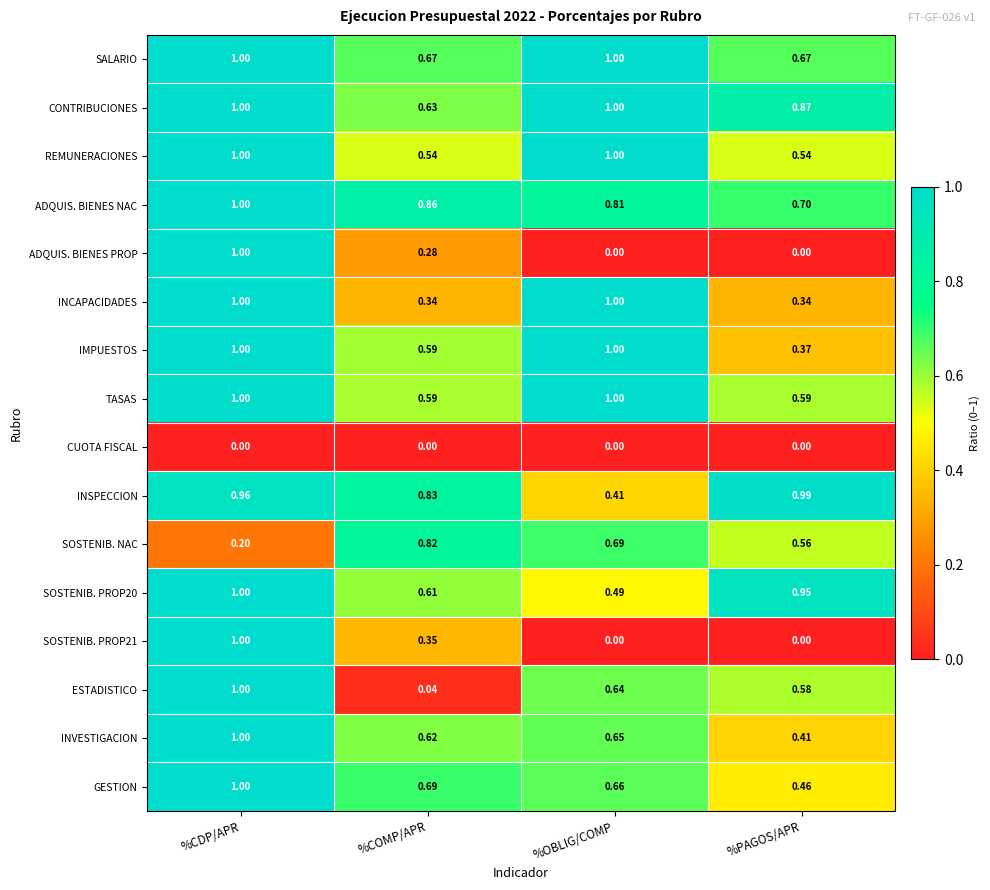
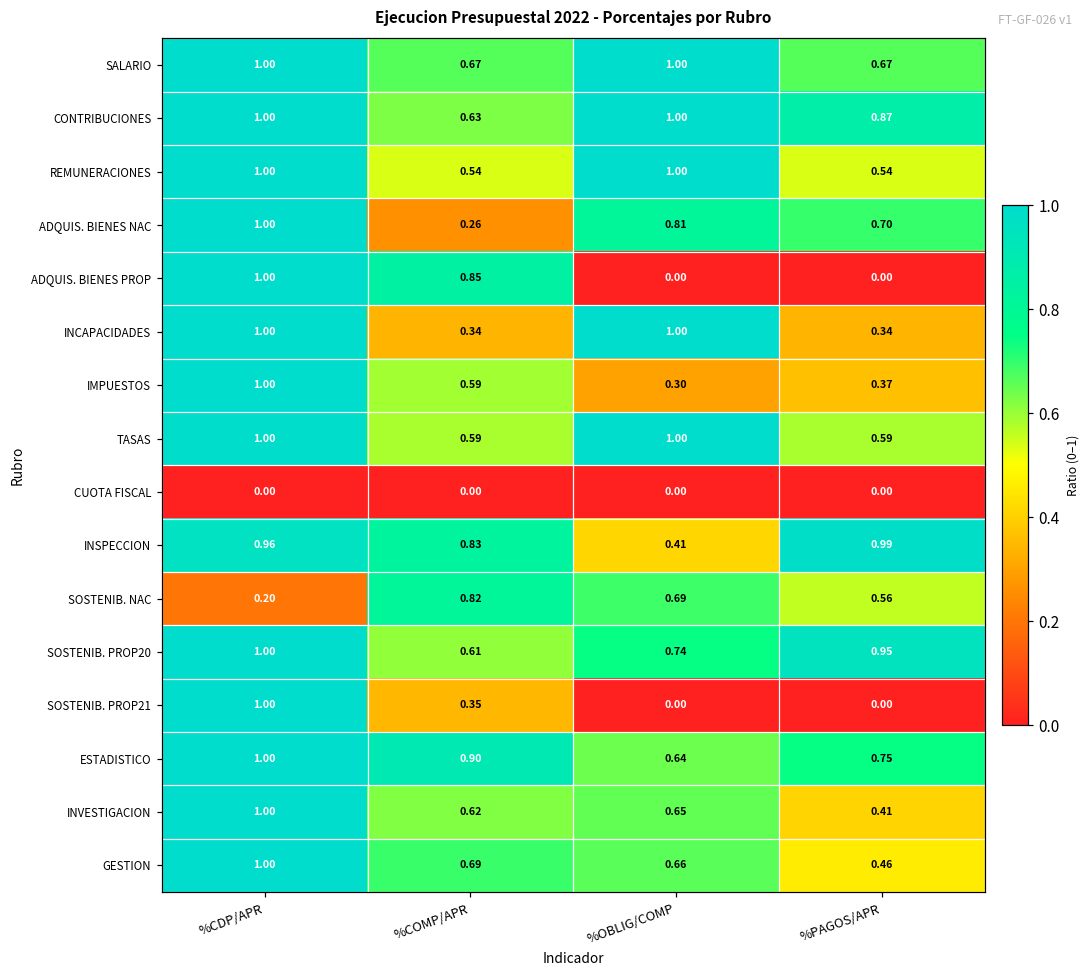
  {
    "SALARIO": {
      "%CDP/APR": 1.00,
      "%COMP/APR": 0.67,
      "%OBLIG/COMP": 1.00,
      "%PAGOS/APR": 0.67
    },
    "CONTRIBUCIONES": {
      "%CDP/APR": 1.00,
      "%COMP/APR": 0.63,
      "%OBLIG/COMP": 1.00,
      "%PAGOS/APR": 0.87
    },
    "REMUNERACIONES": {
      "%CDP/APR": 1.00,
      "%COMP/APR": 0.54,
      "%OBLIG/COMP": 1.00,
      "%PAGOS/APR": 0.54
    },
    "ADQUIS. BIENES NAC": {
      "%CDP/APR": 1.00,
-     "%COMP/APR": 0.86,
+     "%COMP/APR": 0.26,
      "%OBLIG/COMP": 0.81,
      "%PAGOS/APR": 0.70
    },
    "ADQUIS. BIENES PROP": {
      "%CDP/APR": 1.00,
-     "%COMP/APR": 0.28,
+     "%COMP/APR": 0.85,
      "%OBLIG/COMP": 0.00,
      "%PAGOS/APR": 0.00
    },
    "INCAPACIDADES": {
      "%CDP/APR": 1.00,
      "%COMP/APR": 0.34,
      "%OBLIG/COMP": 1.00,
      "%PAGOS/APR": 0.34
    },
    "IMPUESTOS": {
      "%CDP/APR": 1.00,
      "%COMP/APR": 0.59,
-     "%OBLIG/COMP": 1.00,
+     "%OBLIG/COMP": 0.30,
      "%PAGOS/APR": 0.37
    },
    "TASAS": {
      "%CDP/APR": 1.00,
      "%COMP/APR": 0.59,
      "%OBLIG/COMP": 1.00,
      "%PAGOS/APR": 0.59
    },
    "CUOTA FISCAL": {
      "%CDP/APR": 0.00,
      "%COMP/APR": 0.00,
      "%OBLIG/COMP": 0.00,
      "%PAGOS/APR": 0.00
    },
    "INSPECCION": {
      "%CDP/APR": 0.96,
      "%COMP/APR": 0.83,
      "%OBLIG/COMP": 0.41,
      "%PAGOS/APR": 0.99
    },
    "SOSTENIB. NAC": {
      "%CDP/APR": 0.20,
      "%COMP/APR": 0.82,
      "%OBLIG/COMP": 0.69,
      "%PAGOS/APR": 0.56
    },
    "SOSTENIB. PROP20": {
      "%CDP/APR": 1.00,
      "%COMP/APR": 0.61,
-     "%OBLIG/COMP": 0.49,
+     "%OBLIG/COMP": 0.74,
      "%PAGOS/APR": 0.95
    },
    "SOSTENIB. PROP21": {
      "%CDP/APR": 1.00,
      "%COMP/APR": 0.35,
      "%OBLIG/COMP": 0.00,
      "%PAGOS/APR": 0.00
    },
    "ESTADISTICO": {
      "%CDP/APR": 1.00,
-     "%COMP/APR": 0.04,
+     "%COMP/APR": 0.90,
      "%OBLIG/COMP": 0.64,
-     "%PAGOS/APR": 0.58
+     "%PAGOS/APR": 0.75
    },
    "INVESTIGACION": {
      "%CDP/APR": 1.00,
      "%COMP/APR": 0.62,
      "%OBLIG/COMP": 0.65,
      "%PAGOS/APR": 0.41
    },
    "GESTION": {
      "%CDP/APR": 1.00,
      "%COMP/APR": 0.69,
      "%OBLIG/COMP": 0.66,
      "%PAGOS/APR": 0.46
    }
  }
